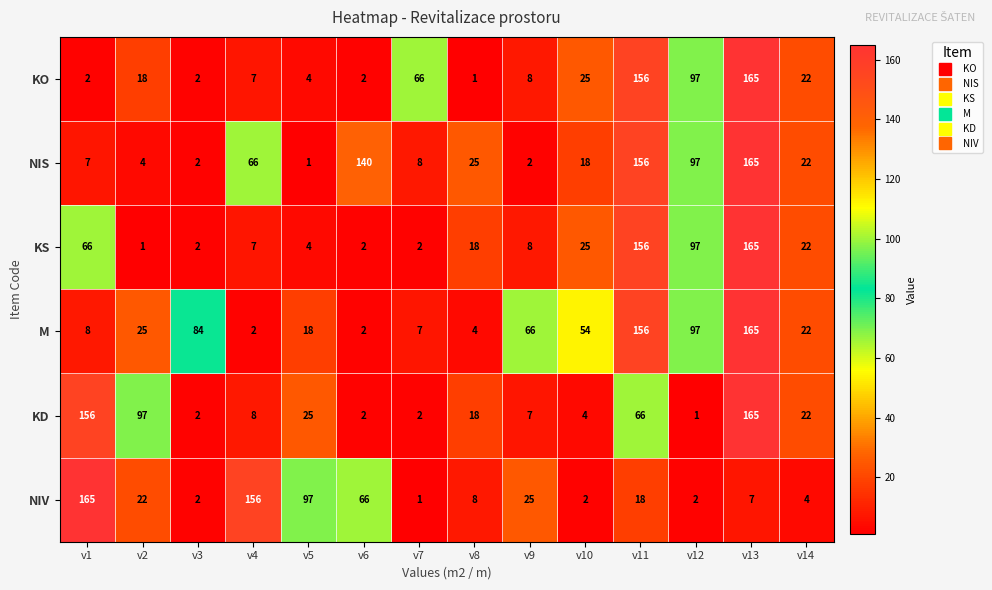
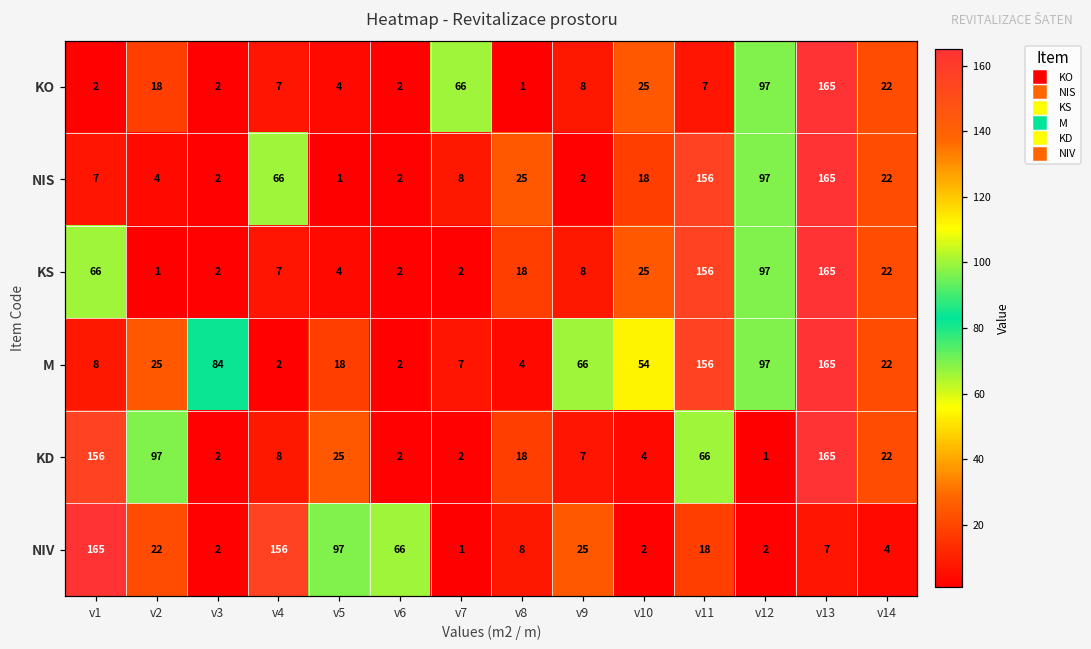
  {
    "KO": {
      "v1": 2,
      "v2": 18,
      "v3": 2,
      "v4": 7,
      "v5": 4,
      "v6": 2,
      "v7": 66,
      "v8": 1,
      "v9": 8,
      "v10": 25,
-     "v11": 156,
+     "v11": 7,
      "v12": 97,
      "v13": 165,
      "v14": 22
    },
    "NIS": {
      "v1": 7,
      "v2": 4,
      "v3": 2,
      "v4": 66,
      "v5": 1,
-     "v6": 140,
+     "v6": 2,
      "v7": 8,
      "v8": 25,
      "v9": 2,
      "v10": 18,
      "v11": 156,
      "v12": 97,
      "v13": 165,
      "v14": 22
    },
    "KS": {
      "v1": 66,
      "v2": 1,
      "v3": 2,
      "v4": 7,
      "v5": 4,
      "v6": 2,
      "v7": 2,
      "v8": 18,
      "v9": 8,
      "v10": 25,
      "v11": 156,
      "v12": 97,
      "v13": 165,
      "v14": 22
    },
    "M": {
      "v1": 8,
      "v2": 25,
      "v3": 84,
      "v4": 2,
      "v5": 18,
      "v6": 2,
      "v7": 7,
      "v8": 4,
      "v9": 66,
      "v10": 54,
      "v11": 156,
      "v12": 97,
      "v13": 165,
      "v14": 22
    },
    "KD": {
      "v1": 156,
      "v2": 97,
      "v3": 2,
      "v4": 8,
      "v5": 25,
      "v6": 2,
      "v7": 2,
      "v8": 18,
      "v9": 7,
      "v10": 4,
      "v11": 66,
      "v12": 1,
      "v13": 165,
      "v14": 22
    },
    "NIV": {
      "v1": 165,
      "v2": 22,
      "v3": 2,
      "v4": 156,
      "v5": 97,
      "v6": 66,
      "v7": 1,
      "v8": 8,
      "v9": 25,
      "v10": 2,
      "v11": 18,
      "v12": 2,
      "v13": 7,
      "v14": 4
    }
  }
